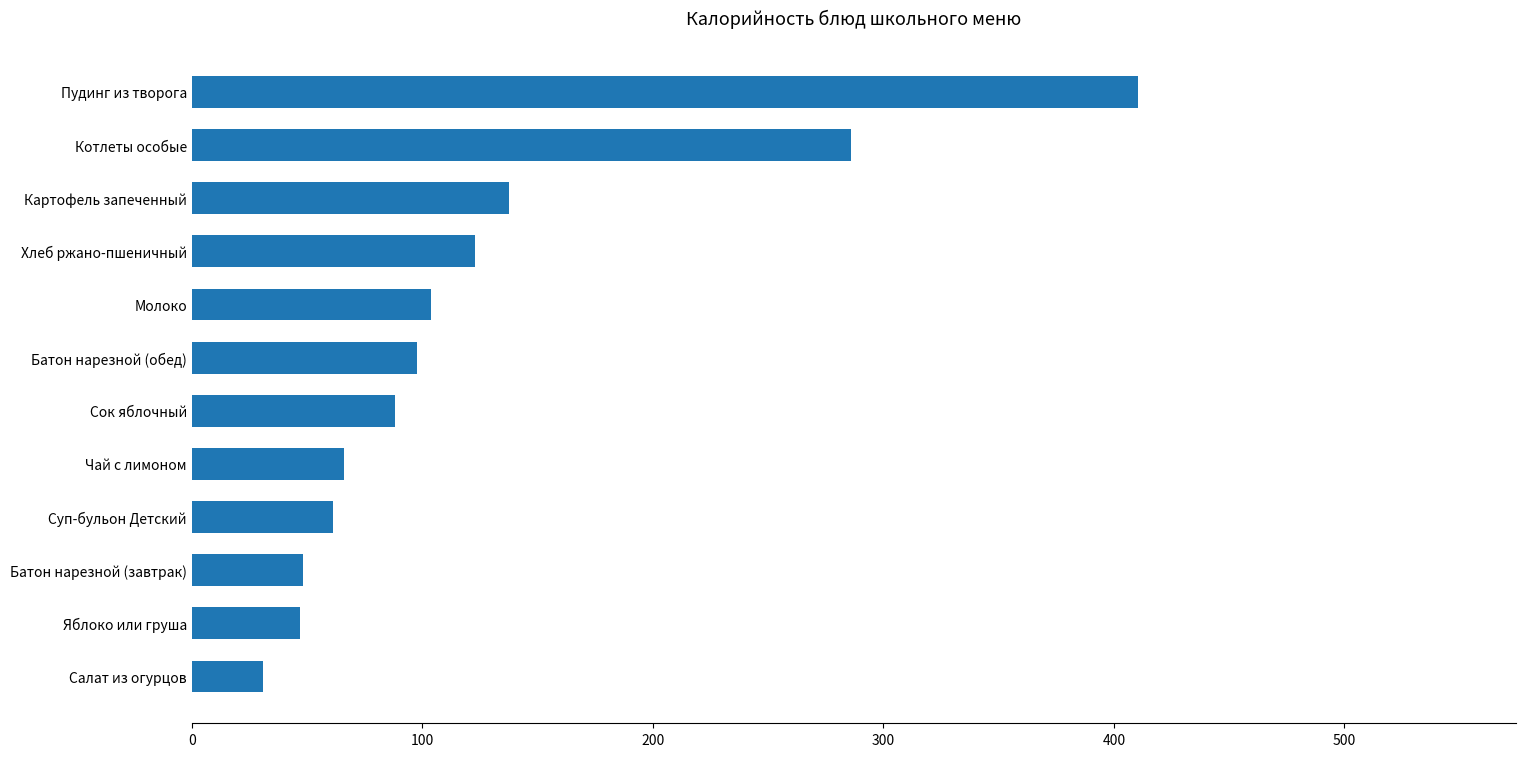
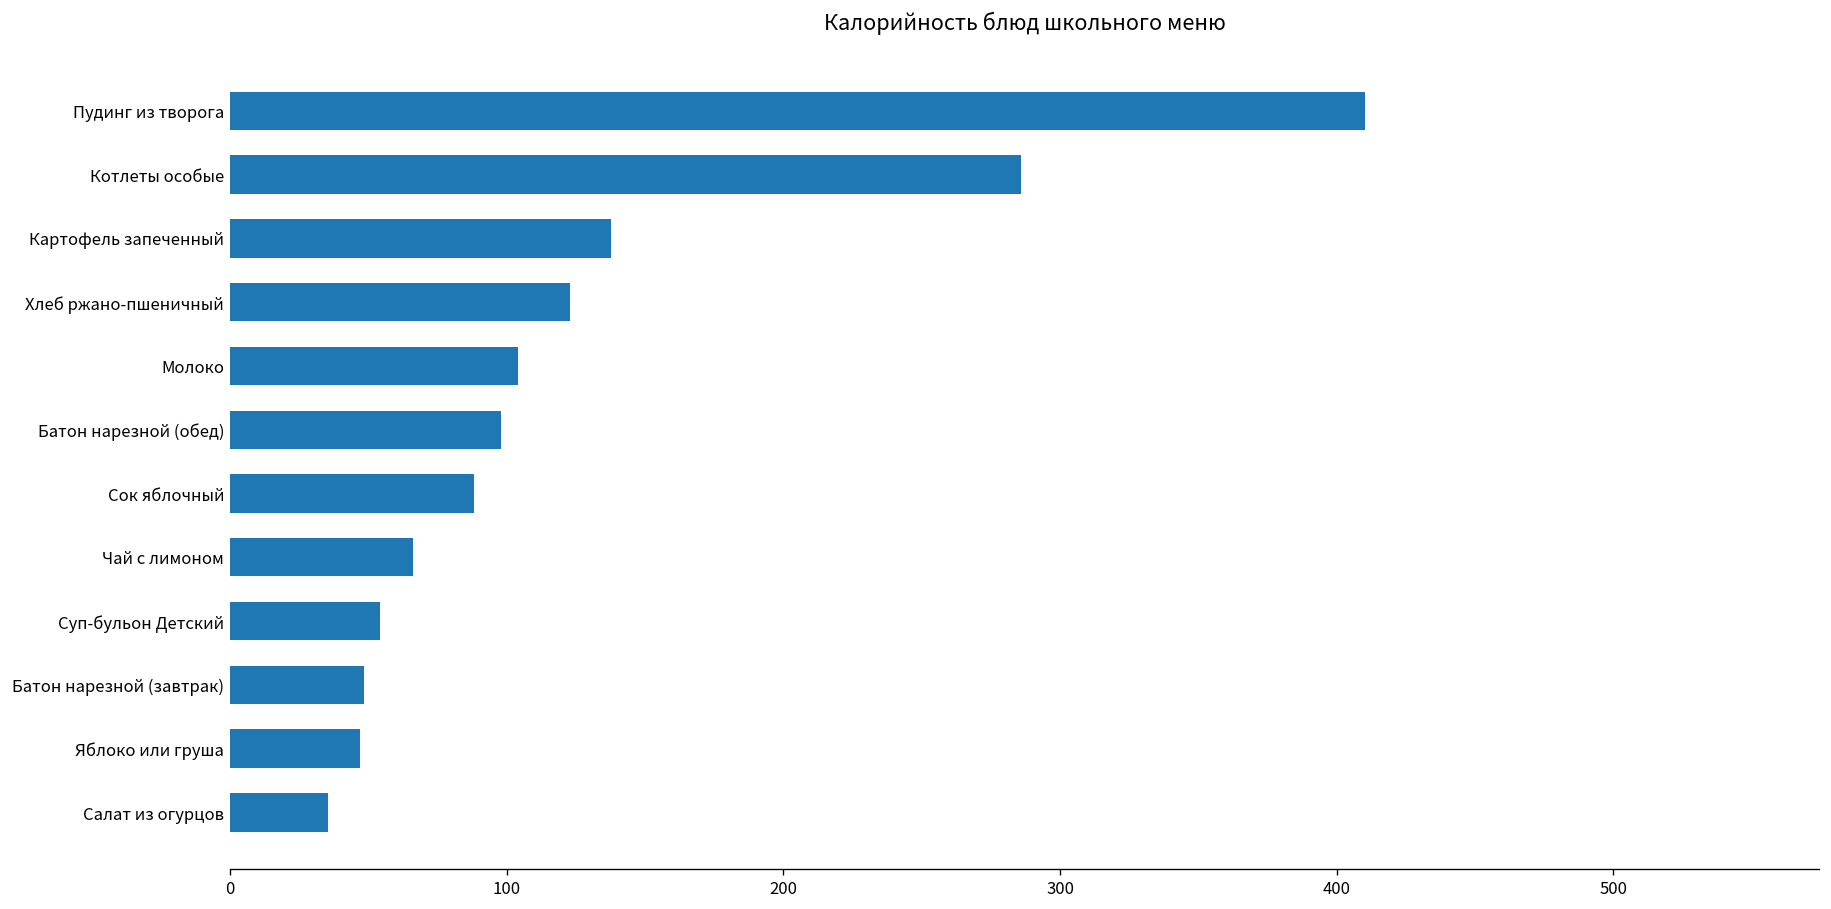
  {
    "Пудинг из творога": 410,
    "Котлеты особые": 286,
    "Картофель запеченный": 138,
    "Хлеб ржано-пшеничный": 123,
    "Молоко": 104,
    "Батон нарезной (обед)": 98,
    "Сок яблочный": 88,
    "Чай с лимоном": 66,
-   "Суп-бульон Детский": 61,
+   "Суп-бульон Детский": 54,
    "Батон нарезной (завтрак)": 48,
    "Яблоко или груша": 47,
-   "Салат из огурцов": 31
+   "Салат из огурцов": 35
  }
